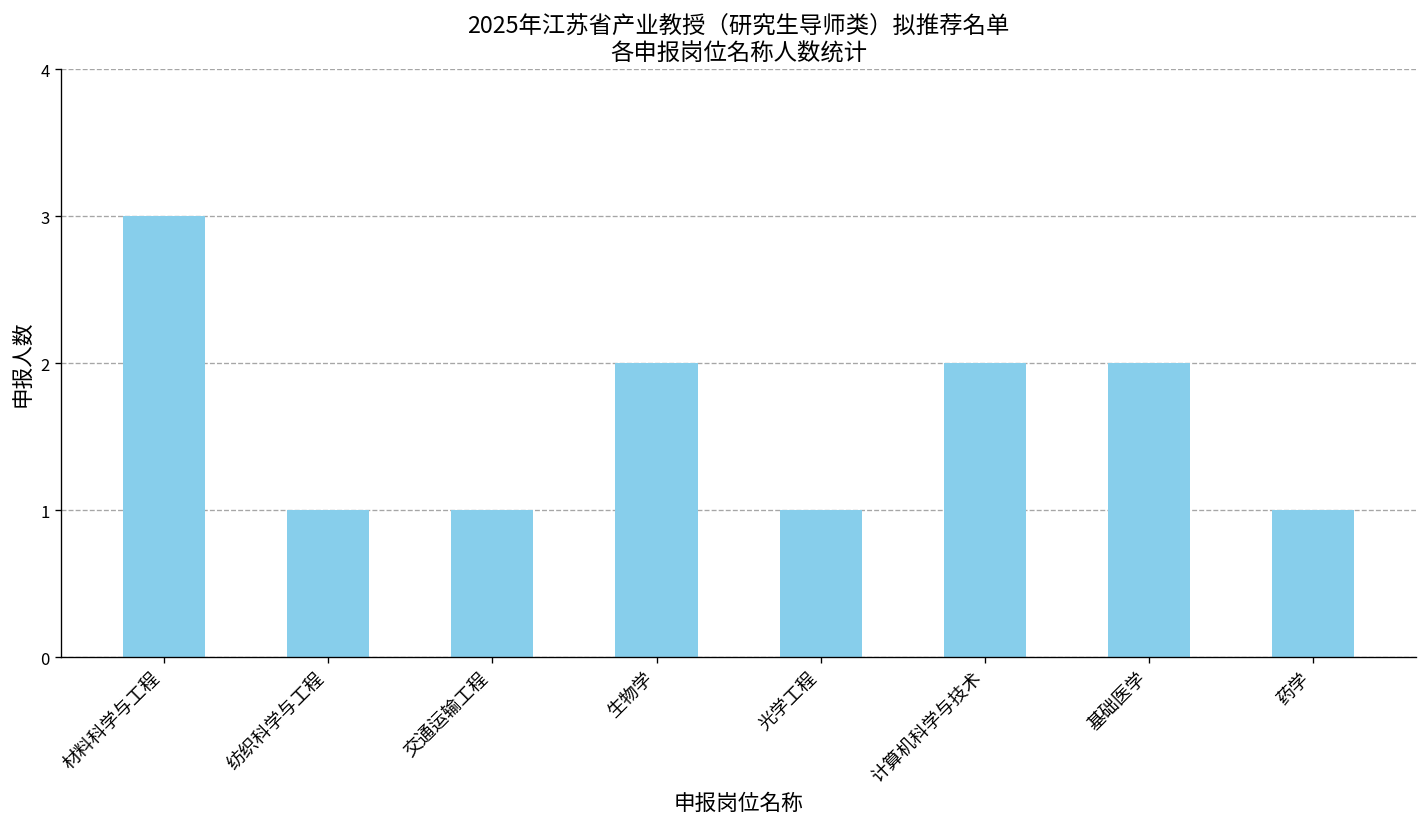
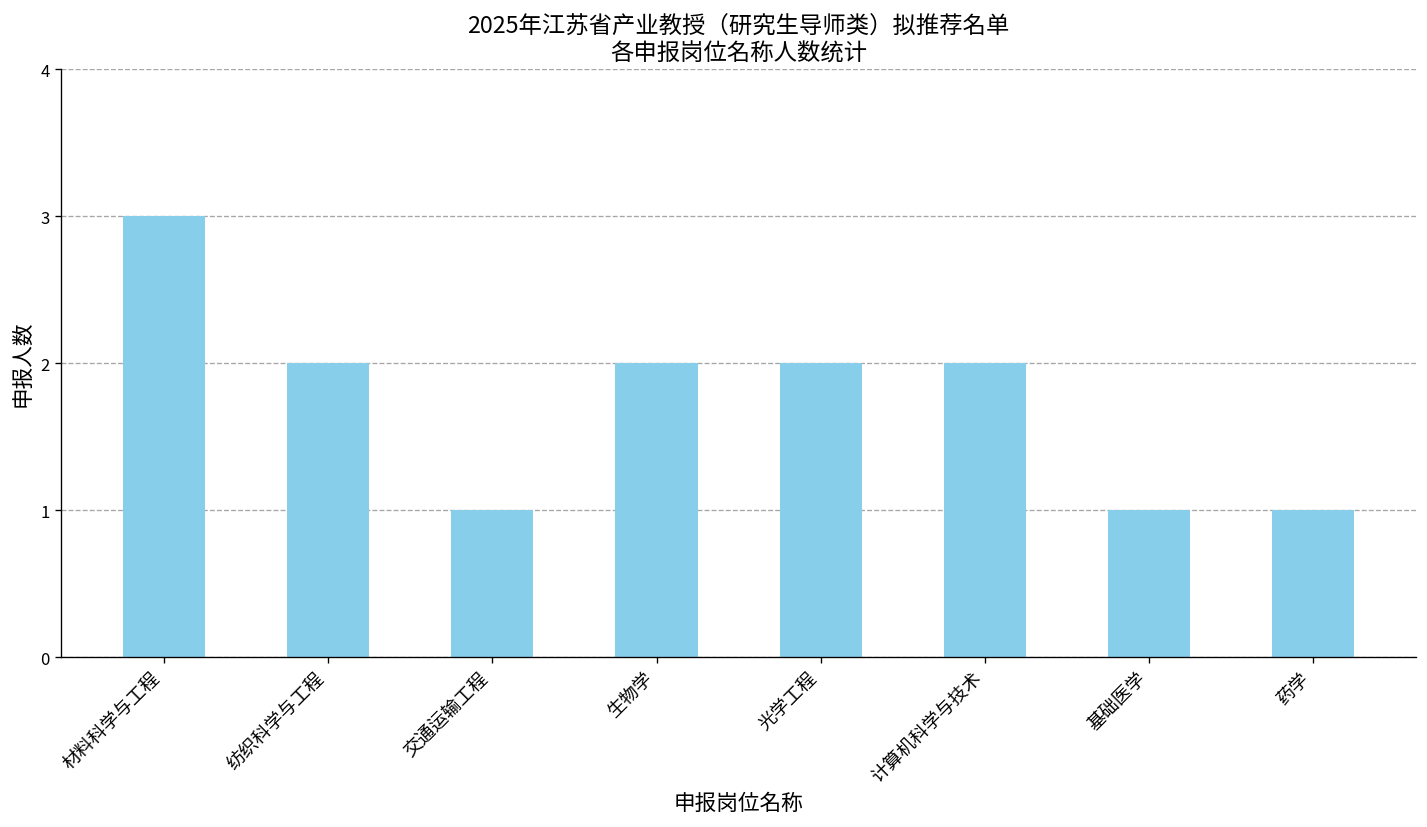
  {
    "材料科学与工程": 3,
-   "纺织科学与工程": 1,
+   "纺织科学与工程": 2,
    "交通运输工程": 1,
    "生物学": 2,
-   "光学工程": 1,
+   "光学工程": 2,
    "计算机科学与技术": 2,
-   "基础医学": 2,
+   "基础医学": 1,
    "药学": 1
  }
